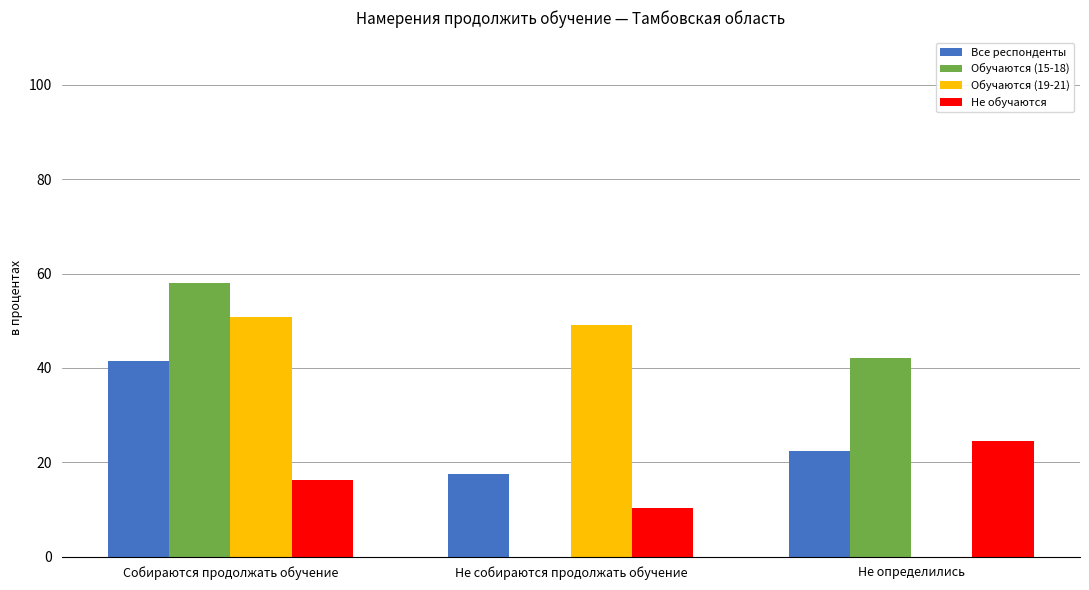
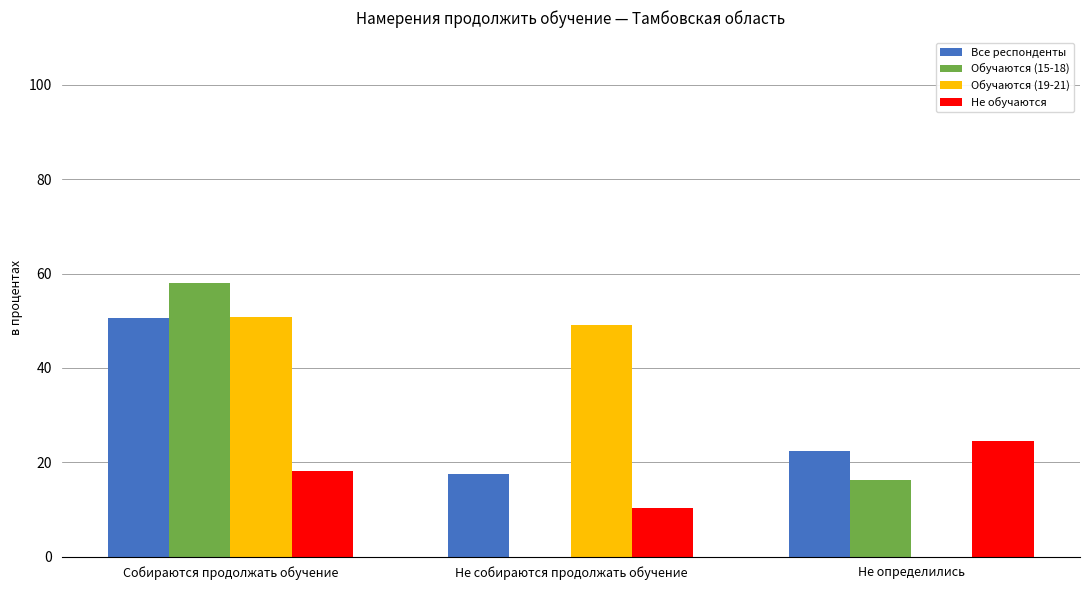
  {
    "Все респонденты": {
-     "Собираются продолжать обучение": 41,
+     "Собираются продолжать обучение": 51,
      "Не собираются продолжать обучение": 18,
      "Не определились": 22
    },
    "Обучаются (15-18)": {
      "Собираются продолжать обучение": 58,
      "Не собираются продолжать обучение": 0,
-     "Не определились": 42
+     "Не определились": 16
    },
    "Обучаются (19-21)": {
      "Собираются продолжать обучение": 51,
      "Не собираются продолжать обучение": 49,
      "Не определились": 0
    },
    "Не обучаются": {
-     "Собираются продолжать обучение": 16,
+     "Собираются продолжать обучение": 18,
      "Не собираются продолжать обучение": 10,
      "Не определились": 25
    }
  }
